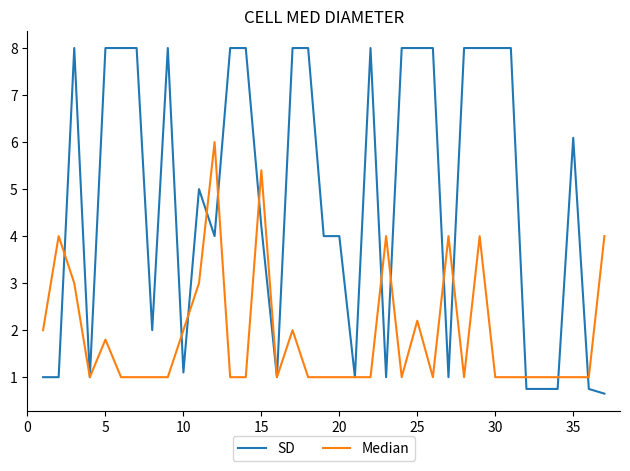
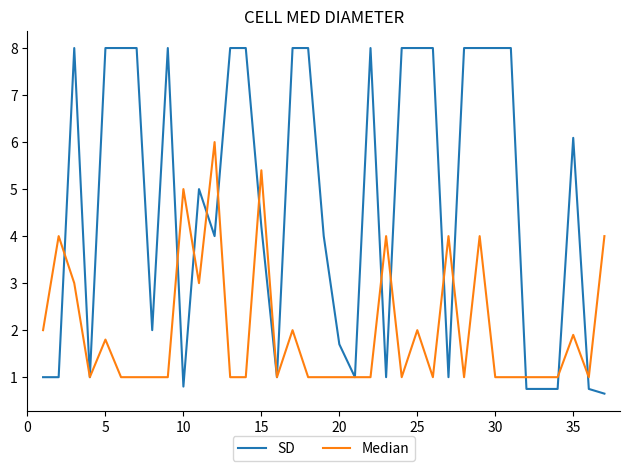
  {
    "SD": {
      "5": 8.0,
-     "10": 1.1,
+     "10": 0.8,
      "15": 4.2,
-     "20": 4.0,
+     "20": 1.7,
      "25": 8.0,
      "30": 8.0,
      "35": 6.1
    },
    "Median": {
      "5": 1.8,
-     "10": 2,
+     "10": 5,
      "15": 5.4,
      "20": 1.0,
-     "25": 2.2,
+     "25": 2.0,
      "30": 1.0,
-     "35": 1.0
+     "35": 1.9
    }
  }
